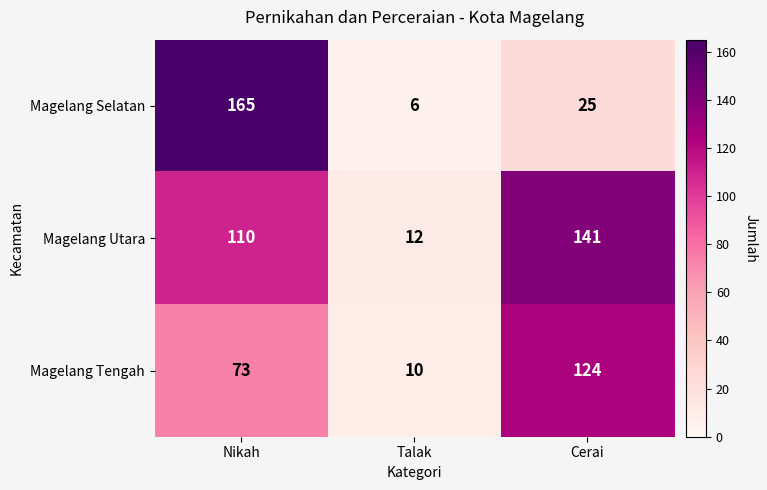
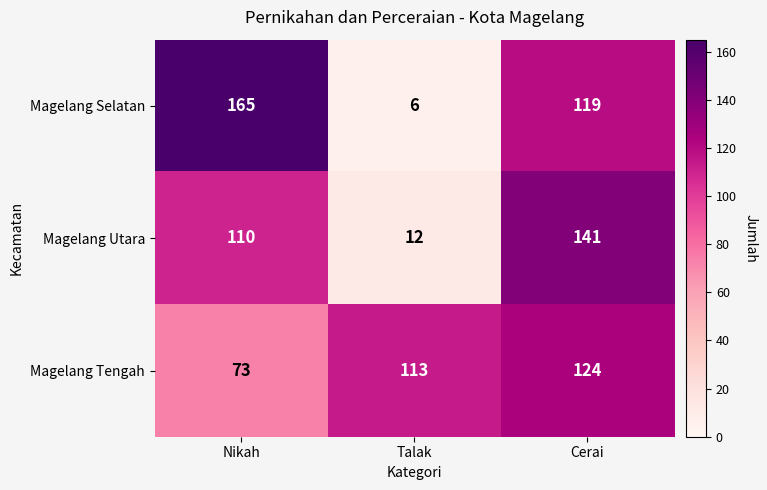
  {
    "Magelang Selatan": {
      "Nikah": 165,
      "Talak": 6,
-     "Cerai": 25
+     "Cerai": 119
    },
    "Magelang Utara": {
      "Nikah": 110,
      "Talak": 12,
      "Cerai": 141
    },
    "Magelang Tengah": {
      "Nikah": 73,
-     "Talak": 10,
+     "Talak": 113,
      "Cerai": 124
    }
  }
